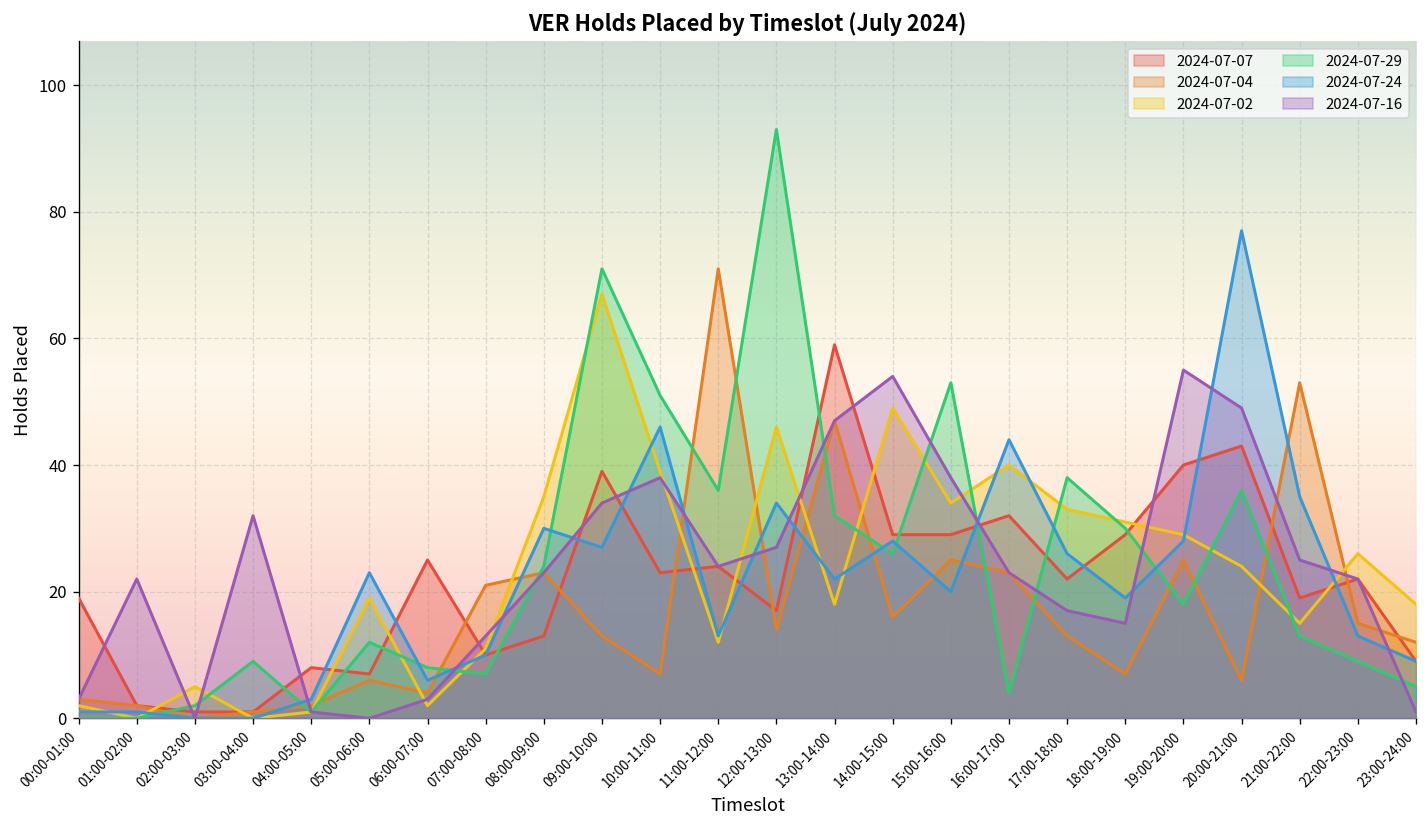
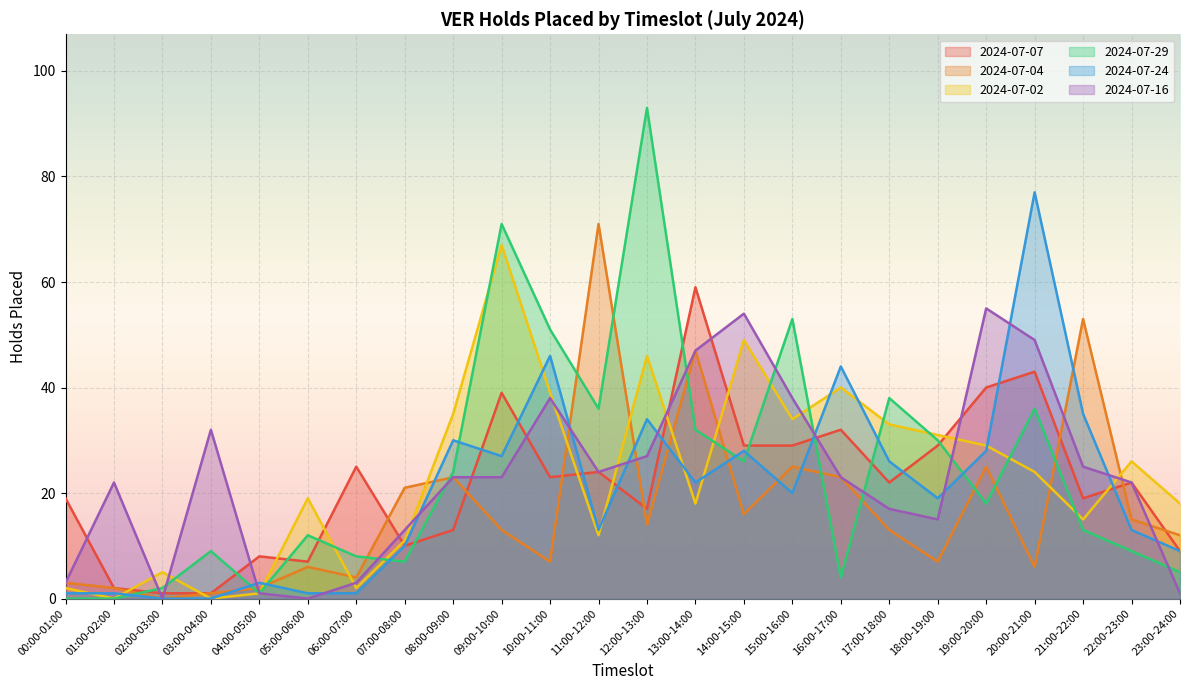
  {
    "2024-07-29": {
      "00:00-01:00": 0,
      "02:00-03:00": 2,
      "03:00-04:00": 9,
      "05:00-06:00": 12,
      "06:00-07:00": 8,
      "07:00-08:00": 7,
      "08:00-09:00": 24,
      "09:00-10:00": 71,
      "10:00-11:00": 51,
      "11:00-12:00": 36,
      "12:00-13:00": 93,
      "13:00-14:00": 32,
      "14:00-15:00": 26,
      "15:00-16:00": 53,
      "16:00-17:00": 4,
      "17:00-18:00": 38,
      "18:00-19:00": 30,
      "19:00-20:00": 18,
      "20:00-21:00": 36,
      "21:00-22:00": 13,
      "22:00-23:00": 9,
      "23:00-24:00": 5
    },
    "2024-07-24": {
      "00:00-01:00": 1,
      "01:00-02:00": 1,
      "04:00-05:00": 3,
-     "05:00-06:00": 23,
-     "06:00-07:00": 6,
+     "05:00-06:00": 1,
+     "06:00-07:00": 1,
      "08:00-09:00": 30,
      "09:00-10:00": 27,
      "10:00-11:00": 46,
      "11:00-12:00": 13,
      "12:00-13:00": 34,
      "13:00-14:00": 22,
      "14:00-15:00": 28,
      "15:00-16:00": 20,
      "16:00-17:00": 44,
      "17:00-18:00": 26,
      "18:00-19:00": 19,
      "19:00-20:00": 28,
      "20:00-21:00": 77,
      "21:00-22:00": 35,
      "22:00-23:00": 13
    },
    "2024-07-16": {
      "01:00-02:00": 22,
      "03:00-04:00": 32,
      "05:00-06:00": 0,
      "06:00-07:00": 3,
      "07:00-08:00": 13,
-     "09:00-10:00": 34,
+     "09:00-10:00": 23,
      "10:00-11:00": 38,
      "12:00-13:00": 27,
      "14:00-15:00": 54,
      "15:00-16:00": 38,
      "17:00-18:00": 17,
      "18:00-19:00": 15,
      "19:00-20:00": 55,
      "20:00-21:00": 49,
      "21:00-22:00": 25,
      "23:00-24:00": 1
    }
  }
